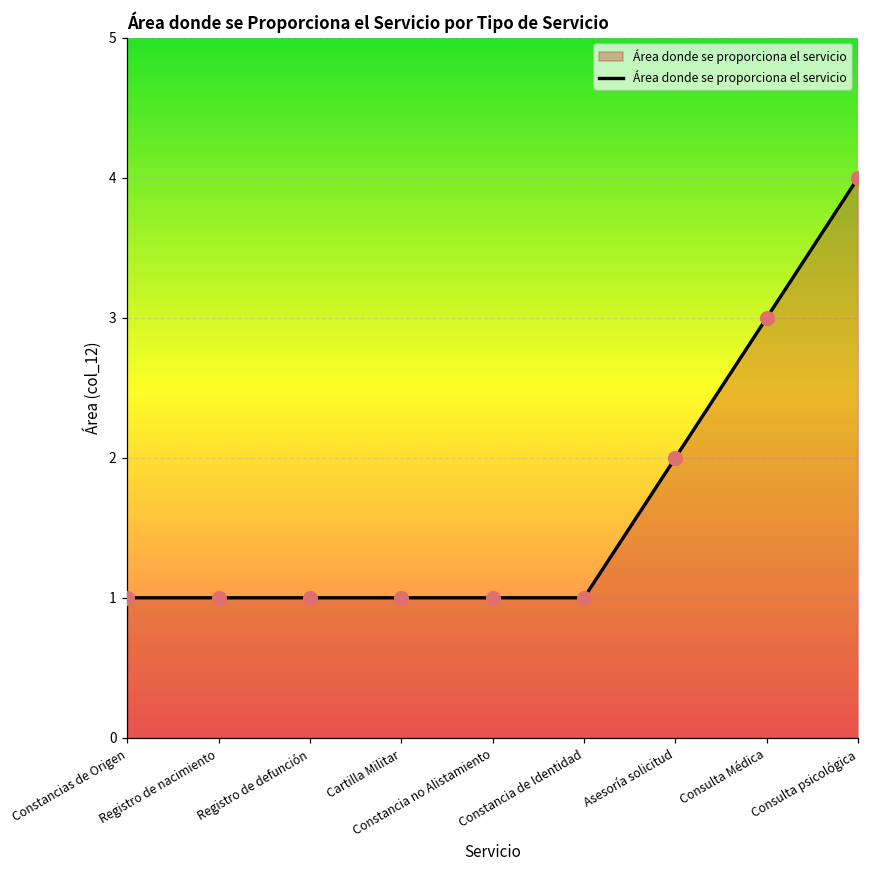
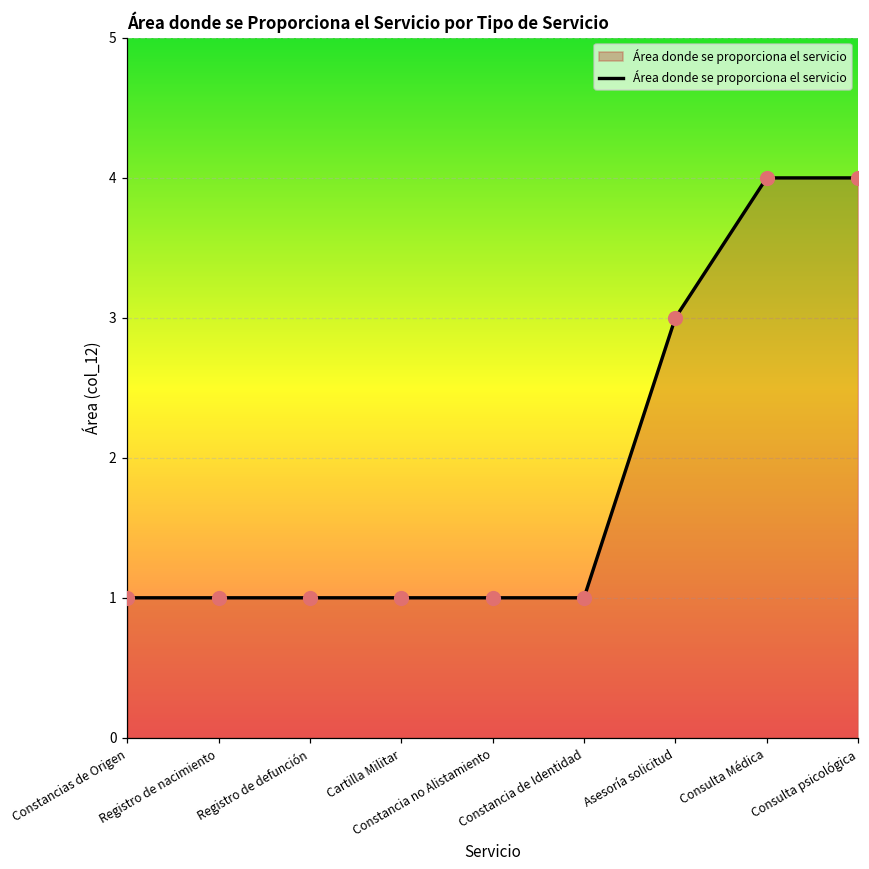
  {
    "Constancias de Origen": 1,
    "Registro de nacimiento": 1,
    "Registro de defunción": 1,
    "Cartilla Militar": 1,
    "Constancia no Alistamiento": 1,
    "Constancia de Identidad": 1,
-   "Asesoría solicitud": 2,
-   "Consulta Médica": 3,
+   "Asesoría solicitud": 3,
+   "Consulta Médica": 4,
    "Consulta psicológica": 4
  }
